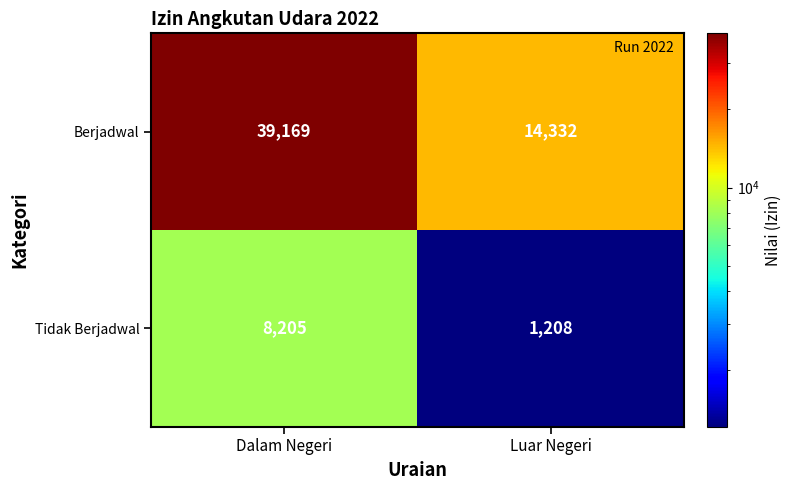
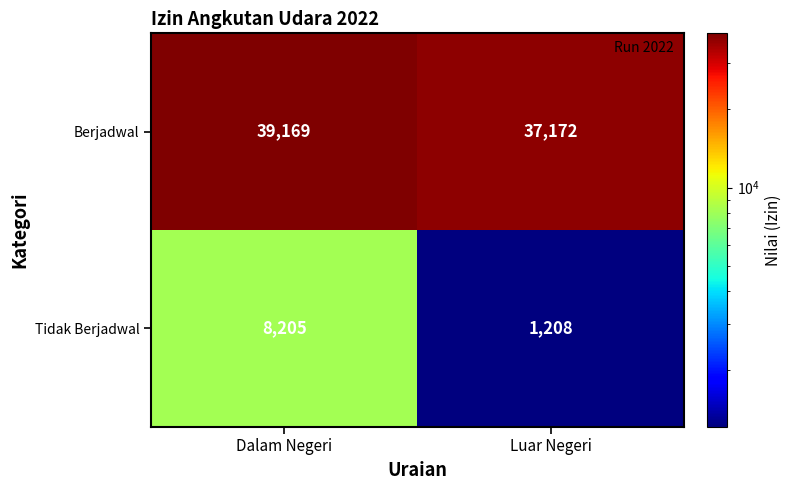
  {
    "Berjadwal": {
      "Dalam Negeri": "39,169",
-     "Luar Negeri": "14,332"
+     "Luar Negeri": "37,172"
    },
    "Tidak Berjadwal": {
      "Dalam Negeri": "8,205",
      "Luar Negeri": "1,208"
    }
  }
